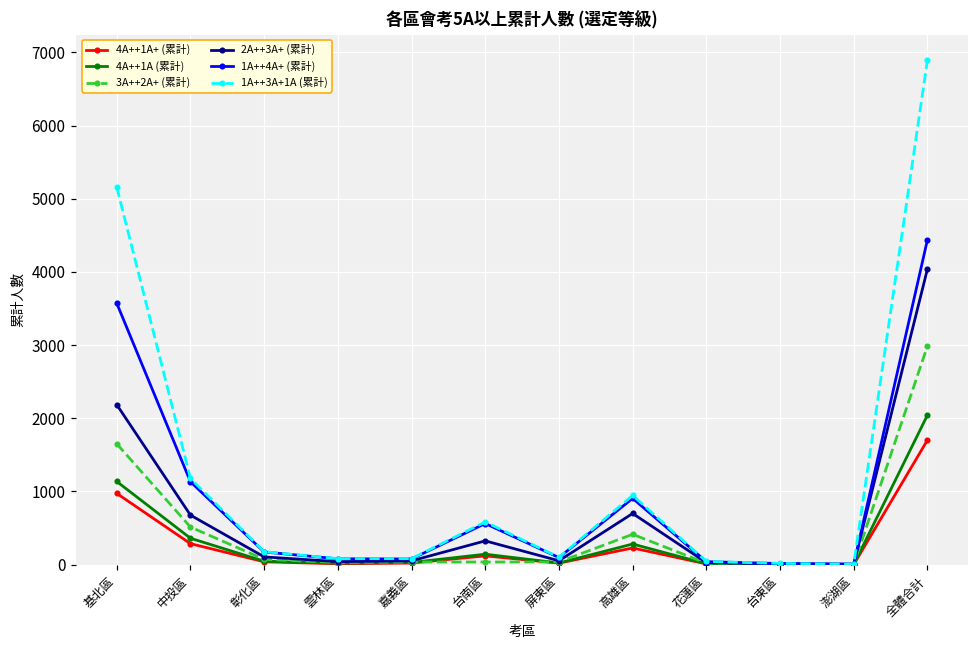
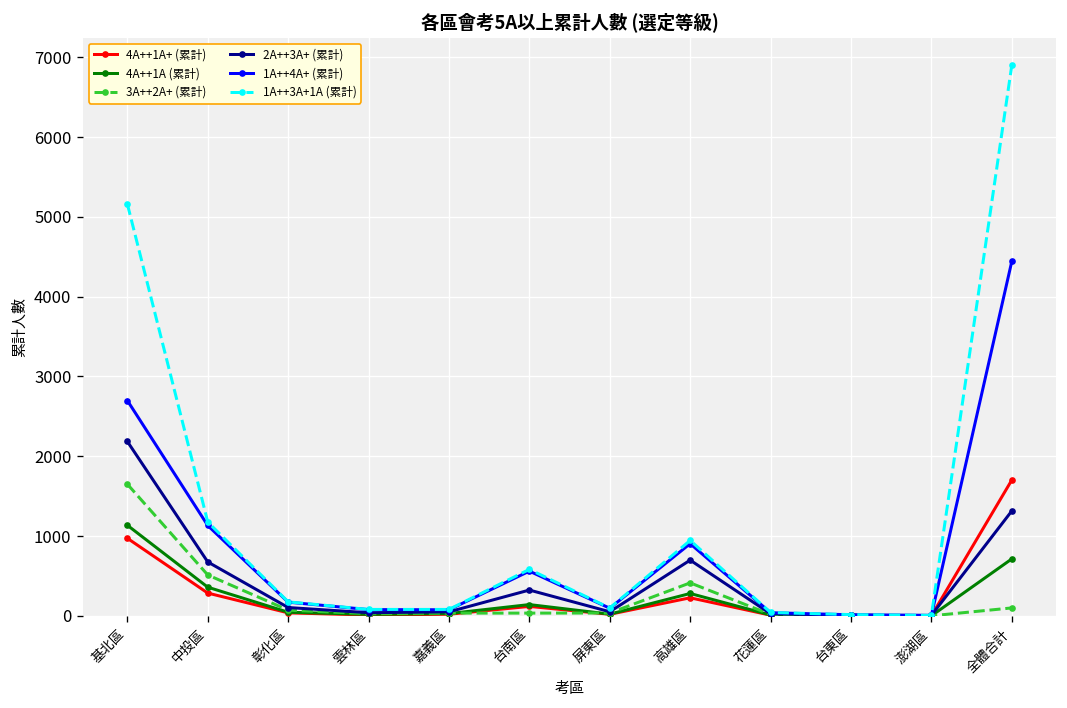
  {
    "4A++1A+ (累計)": {
      "基北區": 1000,
      "中投區": 300,
      "高雄區": 200,
      "全體合計": 1700
    },
    "4A++1A (累計)": {
      "基北區": 1100,
      "中投區": 400,
      "高雄區": 300,
-     "全體合計": 2000
+     "全體合計": 700
    },
    "3A++2A+ (累計)": {
      "基北區": 1700,
      "中投區": 500,
      "台南區": 0,
      "高雄區": 400,
-     "全體合計": 3000
+     "全體合計": 100
    },
    "2A++3A+ (累計)": {
      "基北區": 2200,
      "中投區": 700,
      "台南區": 300,
      "高雄區": 700,
-     "全體合計": 4000
+     "全體合計": 1300
    },
    "1A++4A+ (累計)": {
-     "基北區": 3600,
+     "基北區": 2700,
      "中投區": 1100,
      "高雄區": 900,
      "全體合計": 4400
    },
    "1A++3A+1A (累計)": {
      "基北區": 5200,
      "中投區": 1200,
      "高雄區": 900,
      "全體合計": 6900
    }
  }
